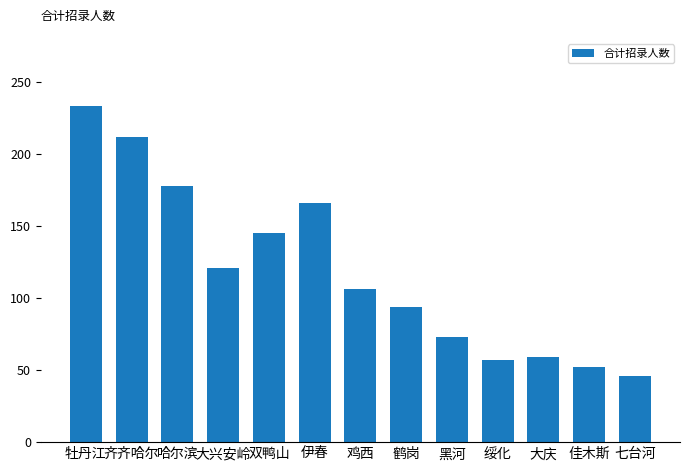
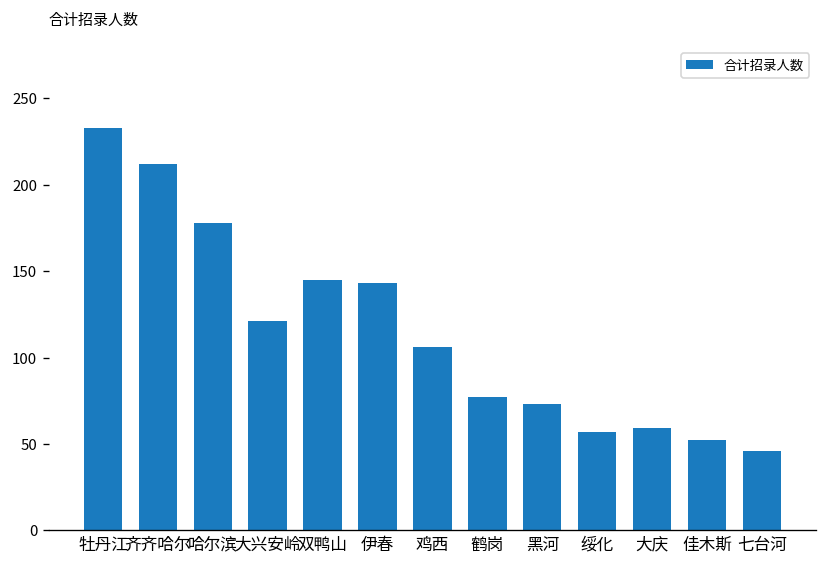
  {
    "牡丹江": 233,
    "齐齐哈尔": 212,
    "哈尔滨": 178,
    "大兴安岭": 121,
    "双鸭山": 145,
-   "伊春": 166,
+   "伊春": 143,
    "鸡西": 106,
-   "鹤岗": 94,
+   "鹤岗": 77,
    "黑河": 73,
    "绥化": 57,
    "大庆": 59,
    "佳木斯": 52,
    "七台河": 46
  }
